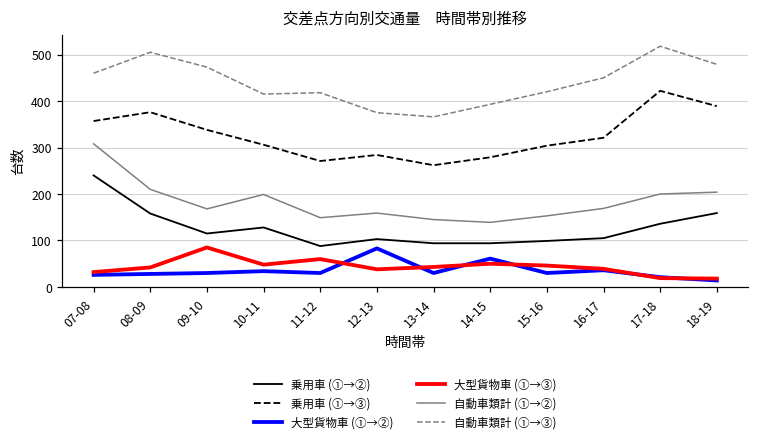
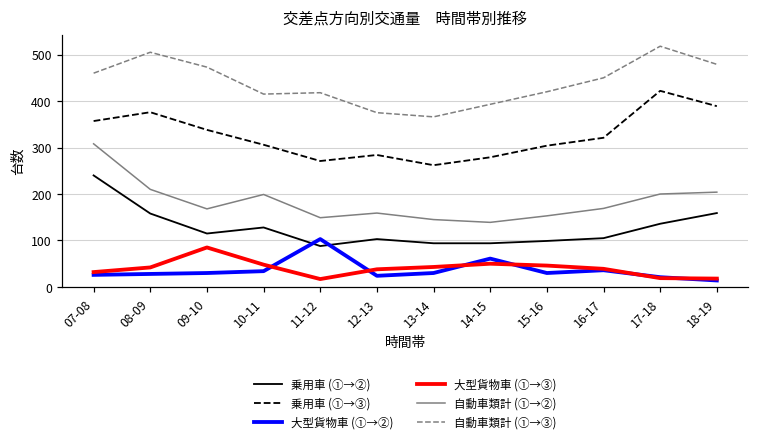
  {
    "大型貨物車 (①→②)": {
      "08-09": 30,
      "09-10": 30,
      "10-11": 30,
-     "11-12": 30,
-     "12-13": 80,
+     "11-12": 100,
+     "12-13": 20,
      "13-14": 30,
      "14-15": 60,
      "15-16": 30
    },
    "大型貨物車 (①→③)": {
      "08-09": 40,
      "09-10": 90,
      "10-11": 50,
-     "11-12": 60,
+     "11-12": 20,
      "12-13": 40,
      "13-14": 40,
      "14-15": 50,
      "15-16": 50
    }
  }
